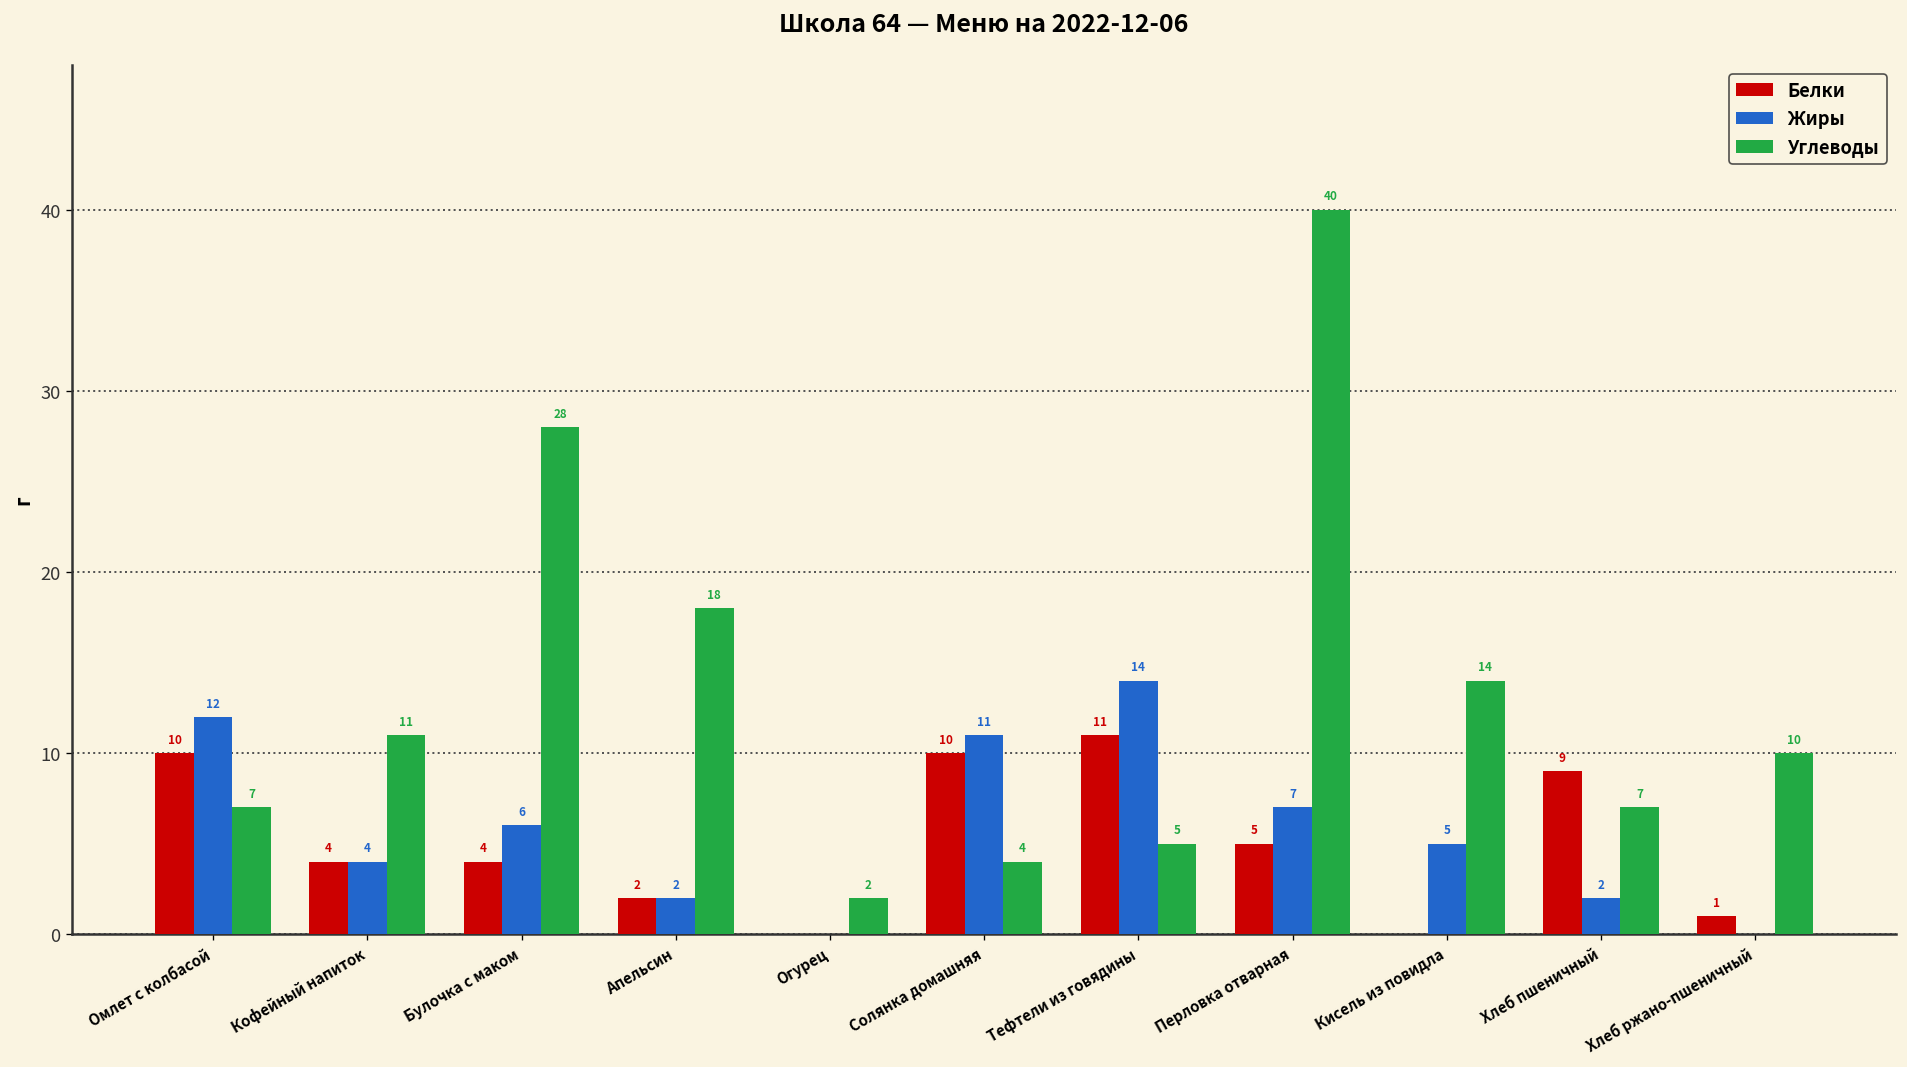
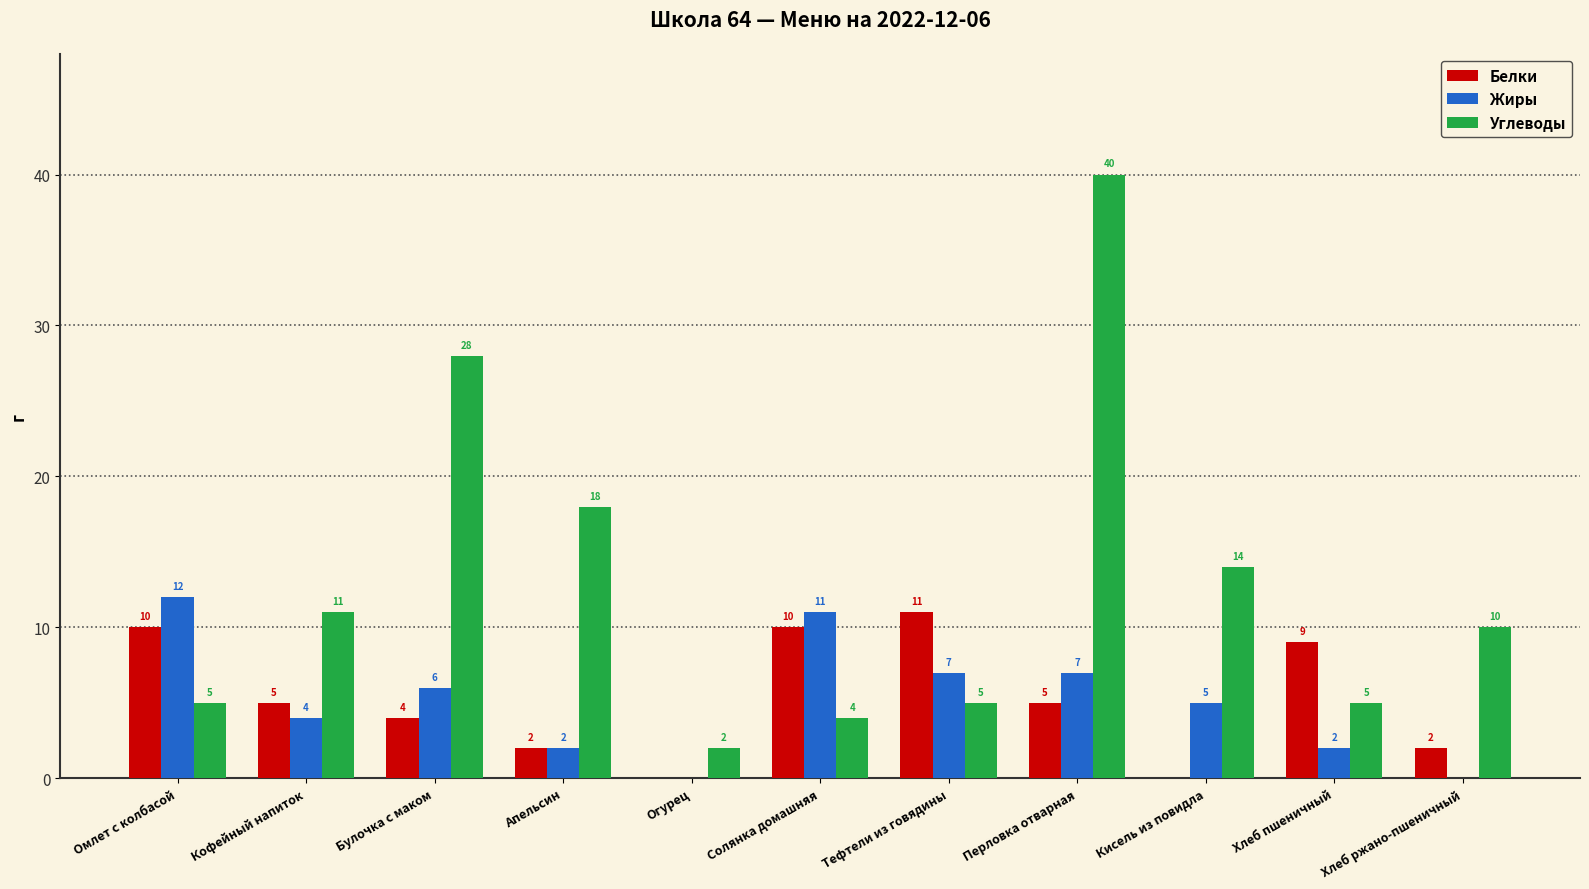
  {
    "Белки": {
      "Омлет с колбасой": 10,
-     "Кофейный напиток": 4,
+     "Кофейный напиток": 5,
      "Булочка с маком": 4,
      "Апельсин": 2,
      "Солянка домашняя": 10,
      "Тефтели из говядины": 11,
      "Перловка отварная": 5,
      "Хлеб пшеничный": 9,
-     "Хлеб ржано-пшеничный": 1
+     "Хлеб ржано-пшеничный": 2
    },
    "Жиры": {
      "Омлет с колбасой": 12,
      "Кофейный напиток": 4,
      "Булочка с маком": 6,
      "Апельсин": 2,
      "Солянка домашняя": 11,
-     "Тефтели из говядины": 14,
+     "Тефтели из говядины": 7,
      "Перловка отварная": 7,
      "Кисель из повидла": 5,
      "Хлеб пшеничный": 2
    },
    "Углеводы": {
-     "Омлет с колбасой": 7,
+     "Омлет с колбасой": 5,
      "Кофейный напиток": 11,
      "Булочка с маком": 28,
      "Апельсин": 18,
      "Огурец": 2,
      "Солянка домашняя": 4,
      "Тефтели из говядины": 5,
      "Перловка отварная": 40,
      "Кисель из повидла": 14,
-     "Хлеб пшеничный": 7,
+     "Хлеб пшеничный": 5,
      "Хлеб ржано-пшеничный": 10
    }
  }
